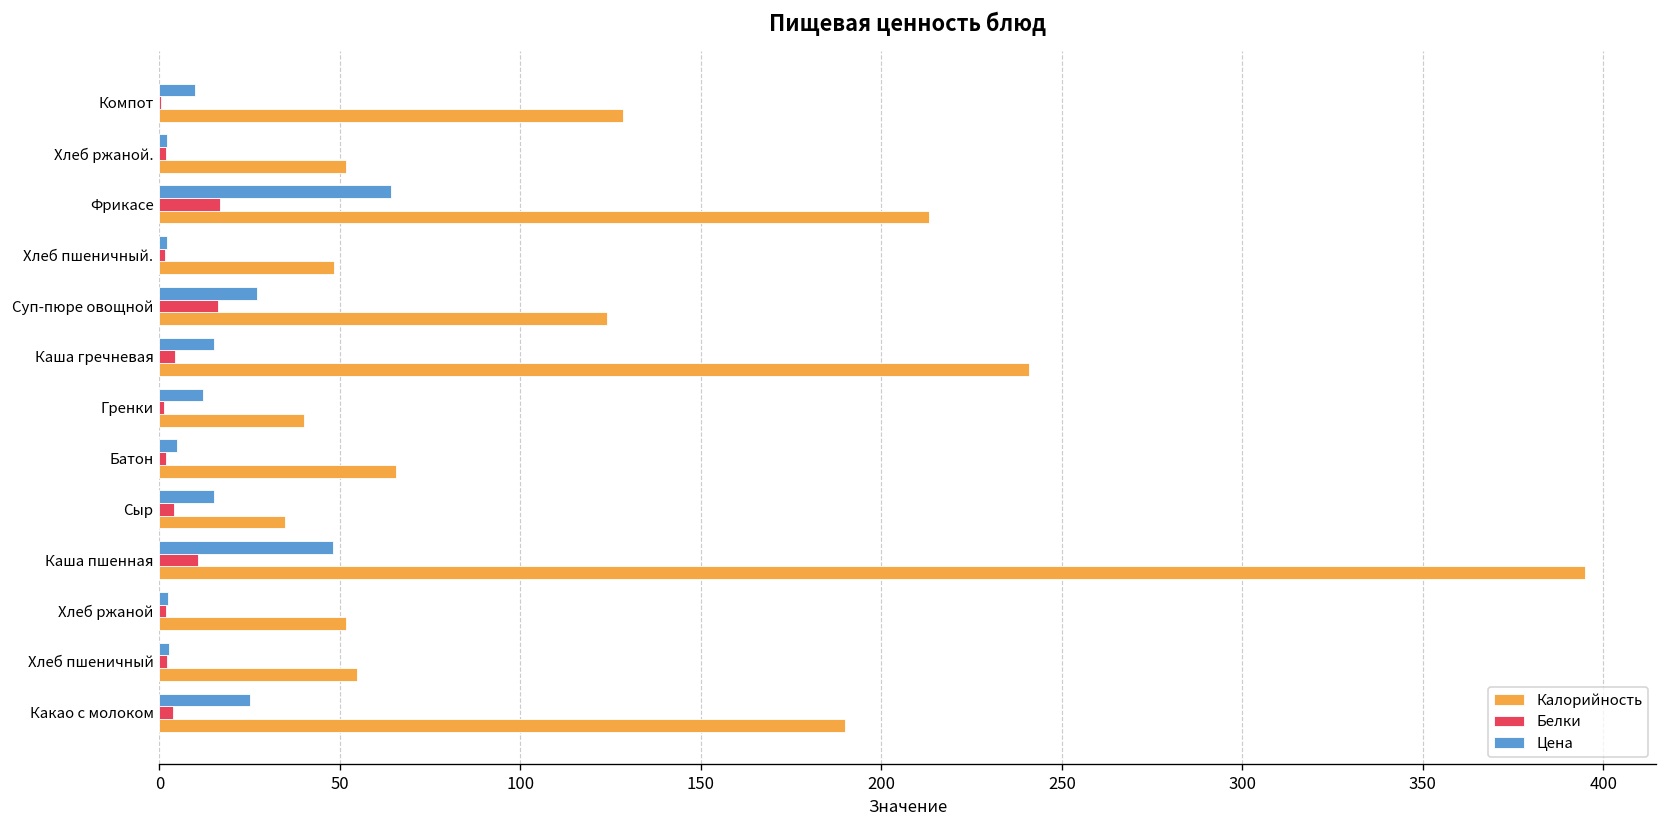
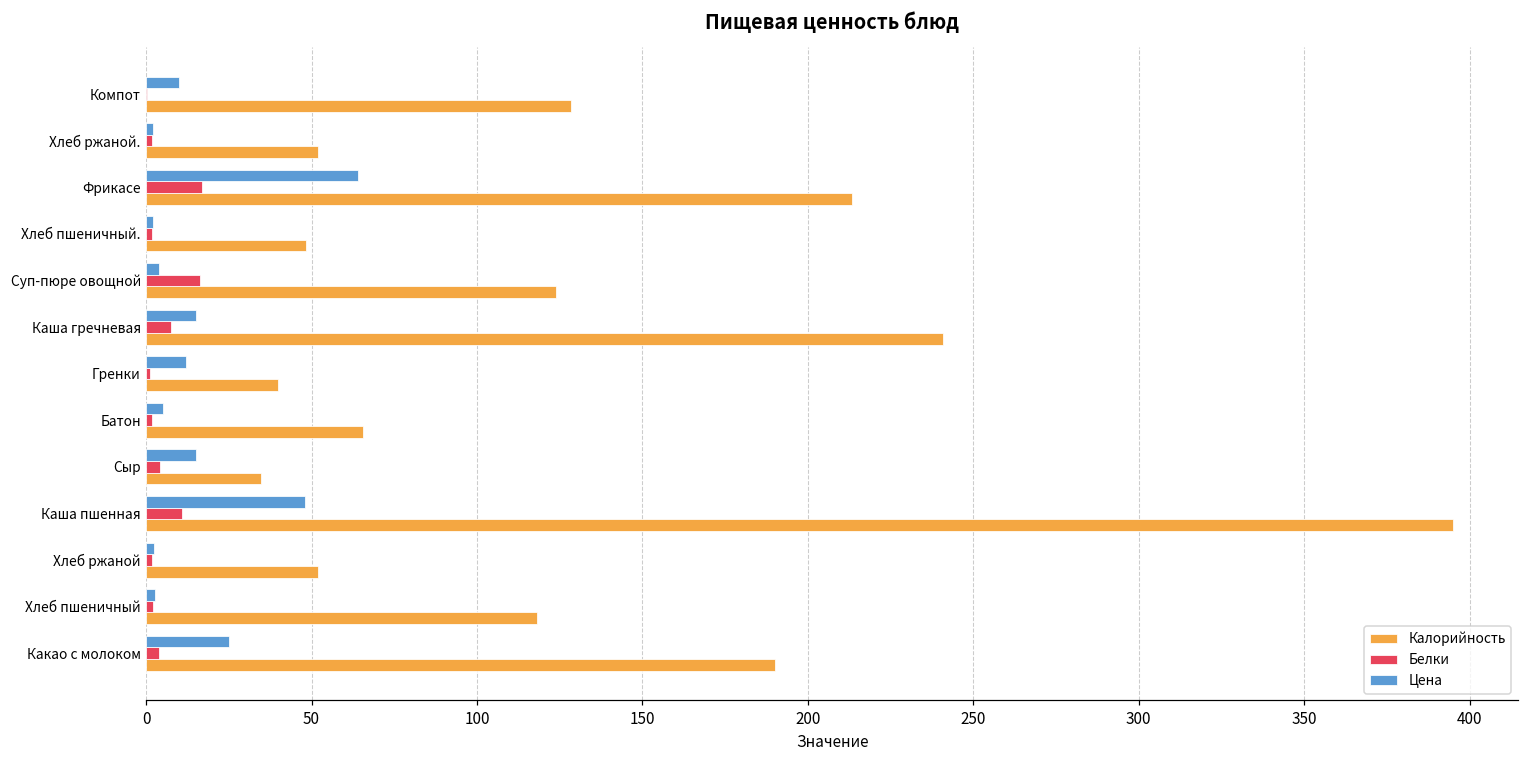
  {
    "Калорийность": {
      "Компот": 128,
      "Хлеб ржаной.": 52,
      "Фрикасе": 213,
      "Хлеб пшеничный.": 48,
      "Суп-пюре овощной": 124,
      "Каша гречневая": 241,
      "Гренки": 40,
      "Батон": 66,
      "Сыр": 35,
      "Каша пшенная": 395,
      "Хлеб ржаной": 52,
-     "Хлеб пшеничный": 55,
+     "Хлеб пшеничный": 118,
      "Какао с молоком": 190
    },
    "Белки": {
      "Хлеб ржаной.": 2,
      "Фрикасе": 17,
      "Хлеб пшеничный.": 2,
      "Суп-пюре овощной": 16,
-     "Каша гречневая": 4,
+     "Каша гречневая": 8,
      "Гренки": 1,
      "Батон": 2,
      "Сыр": 4,
      "Каша пшенная": 11,
      "Хлеб ржаной": 2,
      "Хлеб пшеничный": 2,
      "Какао с молоком": 4
    },
    "Цена": {
      "Компот": 10,
      "Хлеб ржаной.": 2,
      "Фрикасе": 64,
      "Хлеб пшеничный.": 2,
-     "Суп-пюре овощной": 27,
+     "Суп-пюре овощной": 4,
      "Каша гречневая": 15,
      "Гренки": 12,
      "Батон": 5,
      "Сыр": 15,
      "Каша пшенная": 48,
      "Хлеб ржаной": 3,
      "Хлеб пшеничный": 3,
      "Какао с молоком": 25
    }
  }
